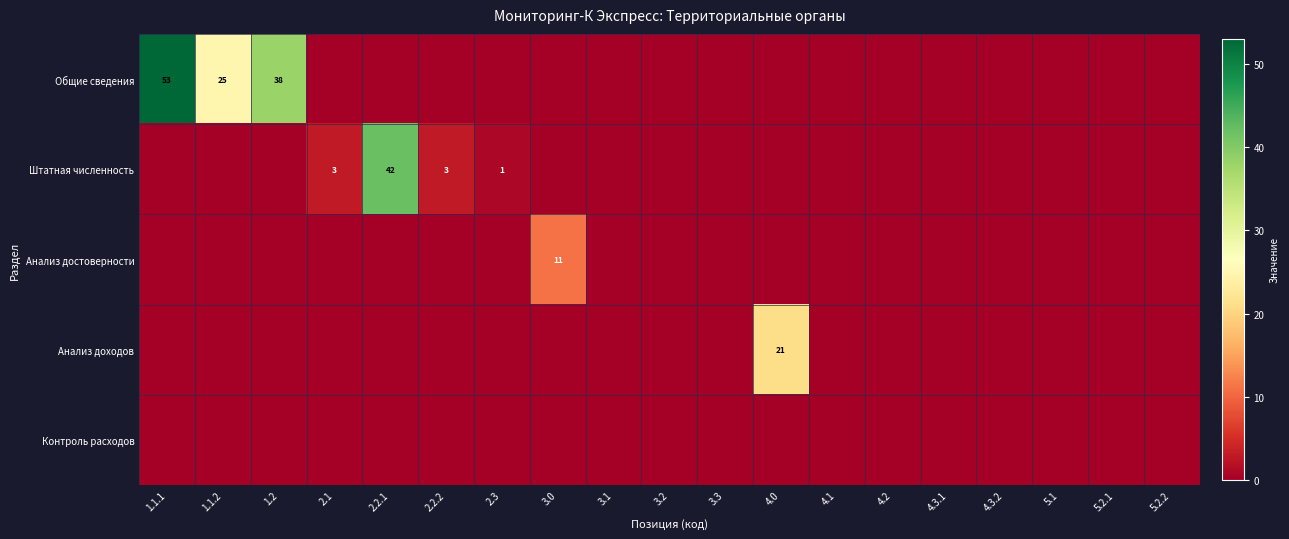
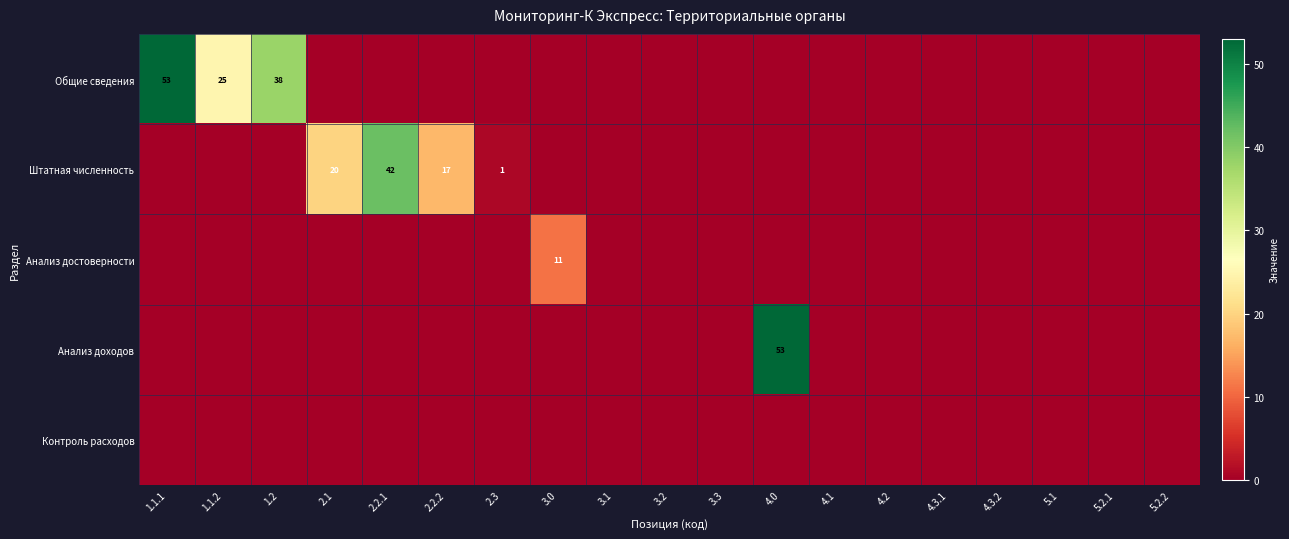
  {
    "Общие сведения": {
      "1.1.1": 53,
      "1.1.2": 25,
      "1.2": 38
    },
    "Штатная численность": {
-     "2.1": 3,
+     "2.1": 20,
      "2.2.1": 42,
-     "2.2.2": 3,
+     "2.2.2": 17,
      "2.3": 1
    },
    "Анализ достоверности": {
      "3.0": 11
    },
    "Анализ доходов": {
-     "4.0": 21
+     "4.0": 53
    }
  }
